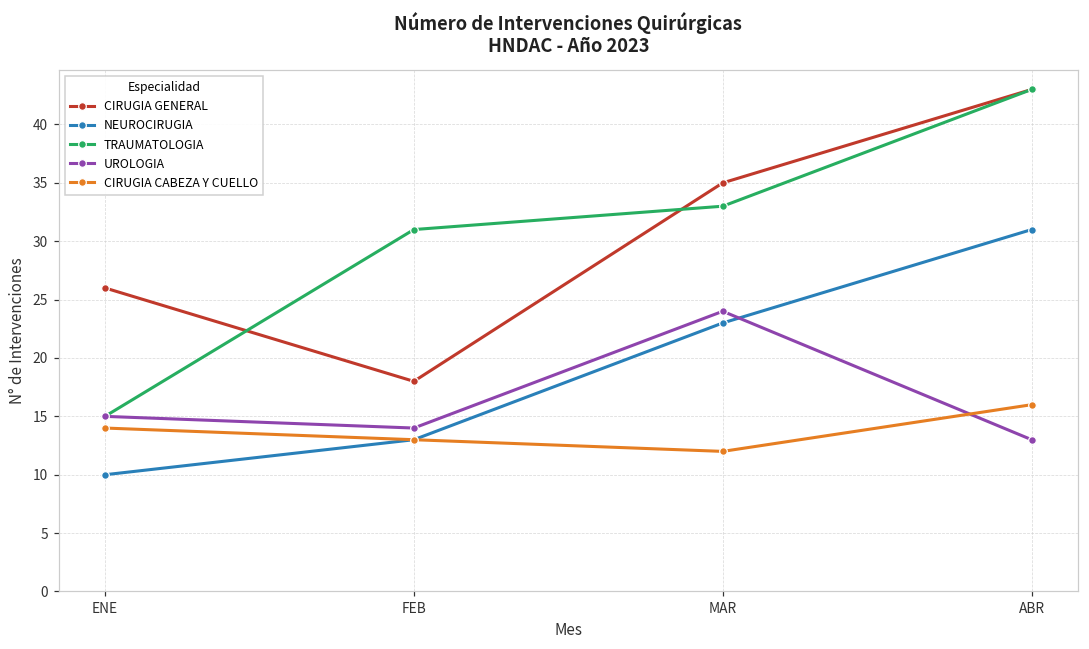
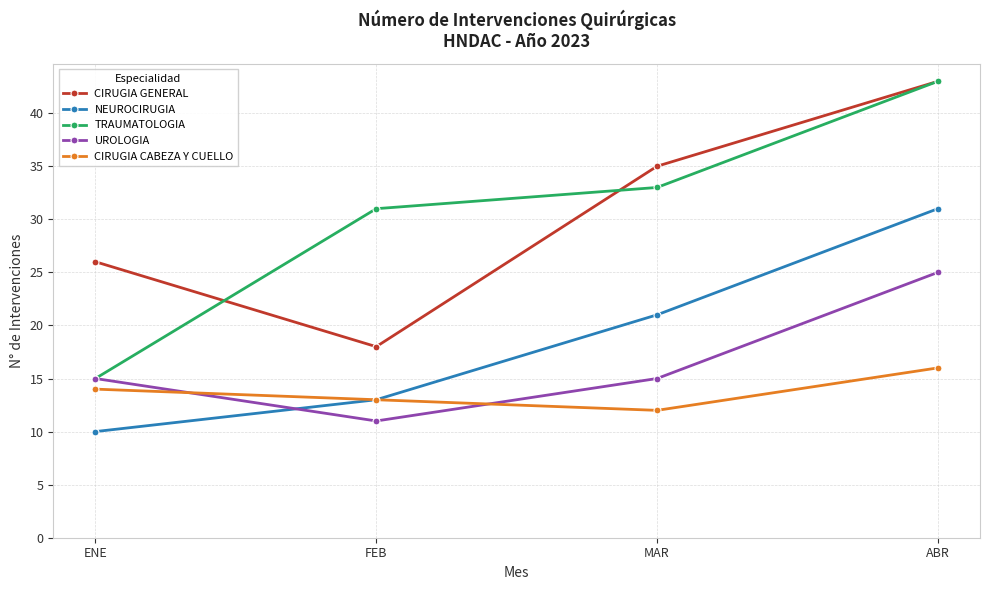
  {
    "CIRUGIA GENERAL": {
      "ENE": 26,
      "FEB": 18,
      "MAR": 35
    },
    "NEUROCIRUGIA": {
      "ENE": 10,
-     "MAR": 23,
+     "MAR": 21,
      "ABR": 31
    },
    "TRAUMATOLOGIA": {
      "FEB": 31,
      "MAR": 33
    },
    "UROLOGIA": {
-     "FEB": 14,
-     "MAR": 24,
-     "ABR": 13
+     "FEB": 11,
+     "MAR": 15,
+     "ABR": 25
    },
    "CIRUGIA CABEZA Y CUELLO": {
      "ENE": 14,
      "MAR": 12,
      "ABR": 16
    }
  }
